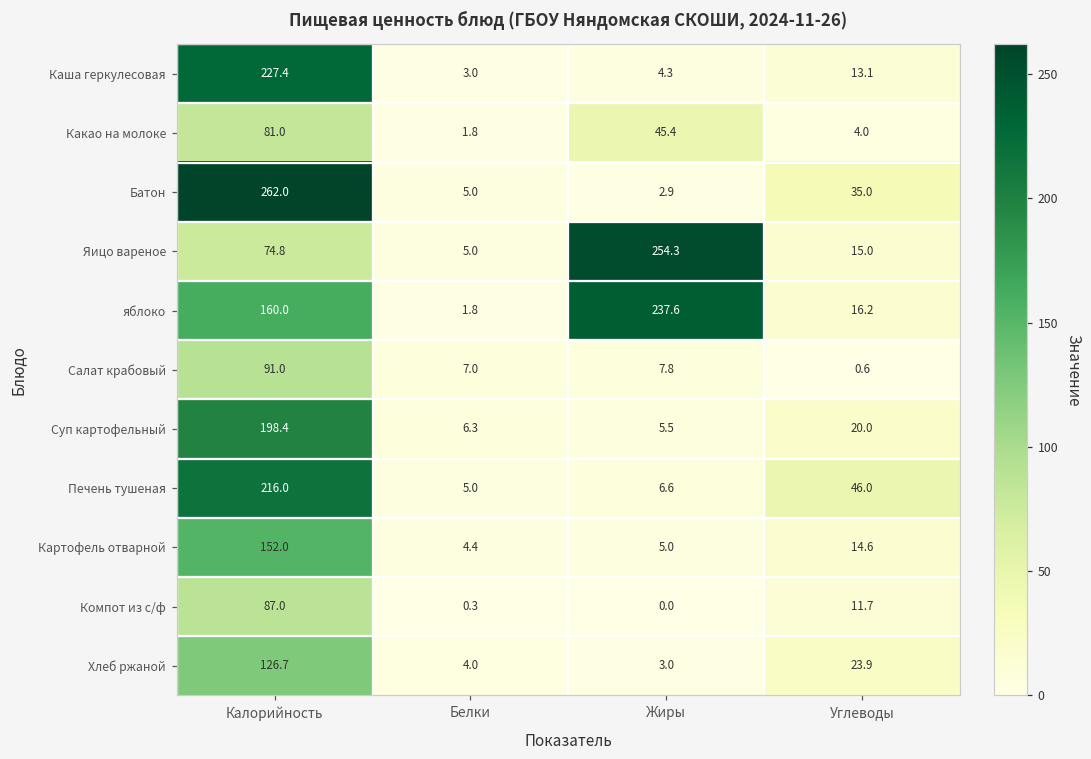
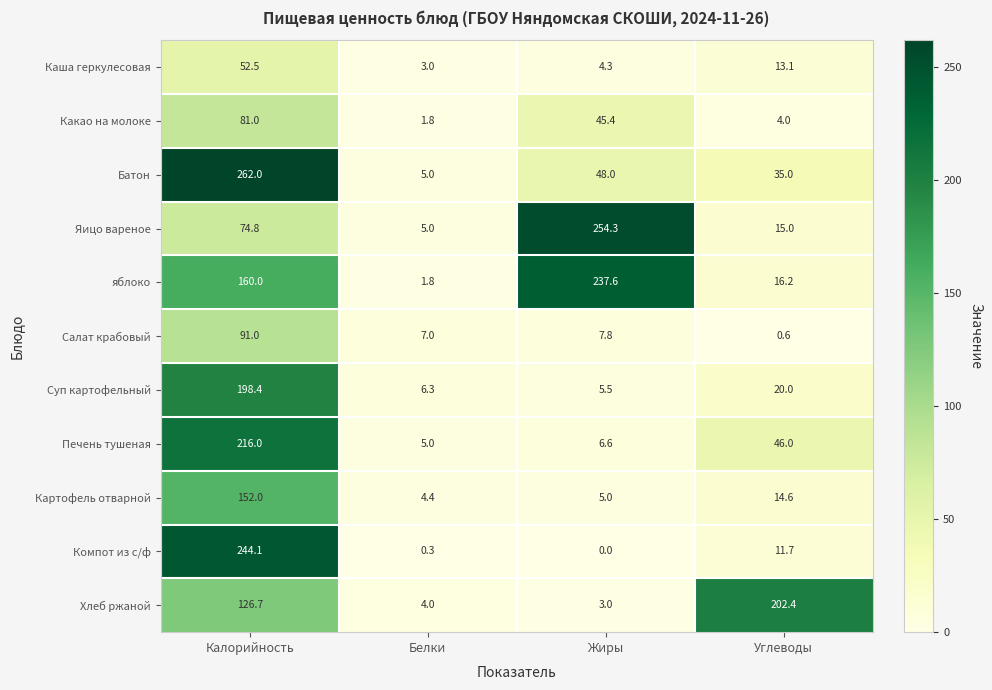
  {
    "Каша геркулесовая": {
-     "Калорийность": 227.4,
+     "Калорийность": 52.5,
      "Белки": 3.0,
      "Жиры": 4.3,
      "Углеводы": 13.1
    },
    "Какао на молоке": {
      "Калорийность": 81.0,
      "Белки": 1.8,
      "Жиры": 45.4,
      "Углеводы": 4.0
    },
    "Батон": {
      "Калорийность": 262.0,
      "Белки": 5.0,
-     "Жиры": 2.9,
+     "Жиры": 48.0,
      "Углеводы": 35.0
    },
    "Яицо вареное": {
      "Калорийность": 74.8,
      "Белки": 5.0,
      "Жиры": 254.3,
      "Углеводы": 15.0
    },
    "яблоко": {
      "Калорийность": 160.0,
      "Белки": 1.8,
      "Жиры": 237.6,
      "Углеводы": 16.2
    },
    "Салат крабовый": {
      "Калорийность": 91.0,
      "Белки": 7.0,
      "Жиры": 7.8,
      "Углеводы": 0.6
    },
    "Суп картофельный": {
      "Калорийность": 198.4,
      "Белки": 6.3,
      "Жиры": 5.5,
      "Углеводы": 20.0
    },
    "Печень тушеная": {
      "Калорийность": 216.0,
      "Белки": 5.0,
      "Жиры": 6.6,
      "Углеводы": 46.0
    },
    "Картофель отварной": {
      "Калорийность": 152.0,
      "Белки": 4.4,
      "Жиры": 5.0,
      "Углеводы": 14.6
    },
    "Компот из с/ф": {
-     "Калорийность": 87.0,
+     "Калорийность": 244.1,
      "Белки": 0.3,
      "Жиры": 0.0,
      "Углеводы": 11.7
    },
    "Хлеб ржаной": {
      "Калорийность": 126.7,
      "Белки": 4.0,
      "Жиры": 3.0,
-     "Углеводы": 23.9
+     "Углеводы": 202.4
    }
  }
